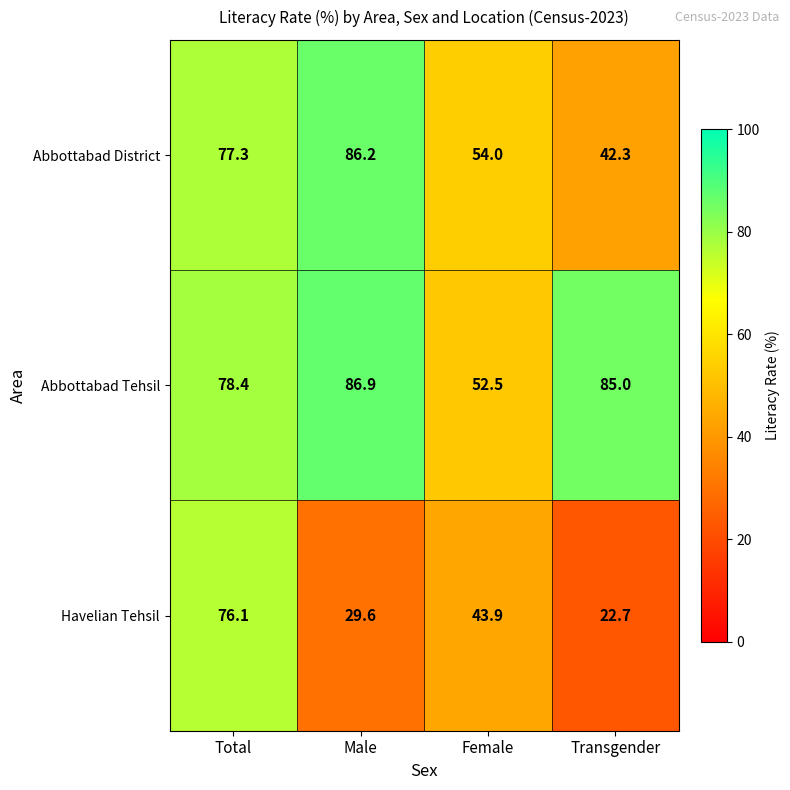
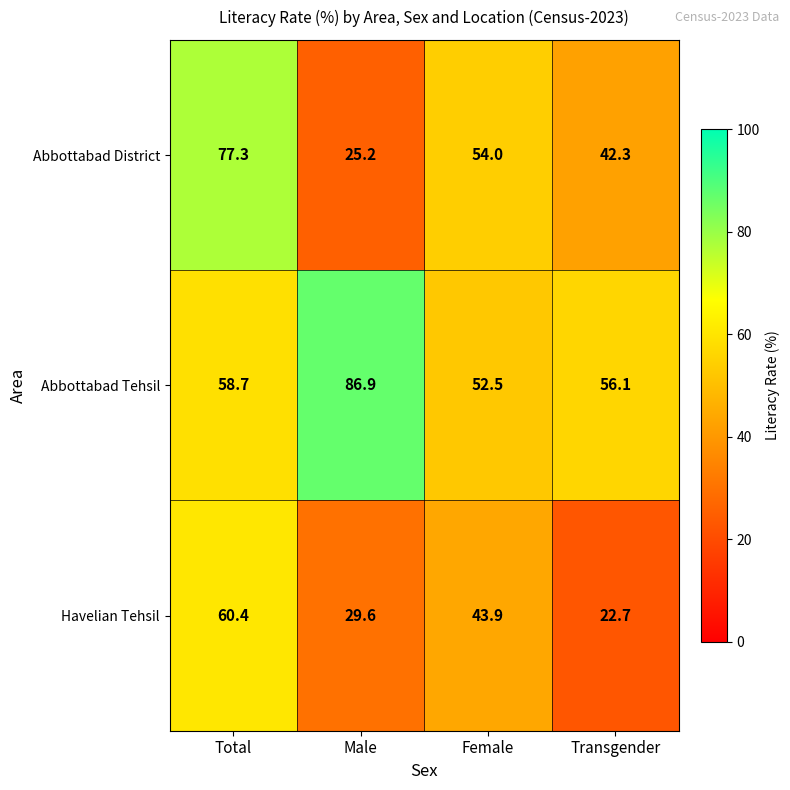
  {
    "Abbottabad District": {
      "Total": 77.3,
-     "Male": 86.2,
+     "Male": 25.2,
      "Female": 54.0,
      "Transgender": 42.3
    },
    "Abbottabad Tehsil": {
-     "Total": 78.4,
+     "Total": 58.7,
      "Male": 86.9,
      "Female": 52.5,
-     "Transgender": 85.0
+     "Transgender": 56.1
    },
    "Havelian Tehsil": {
-     "Total": 76.1,
+     "Total": 60.4,
      "Male": 29.6,
      "Female": 43.9,
      "Transgender": 22.7
    }
  }
